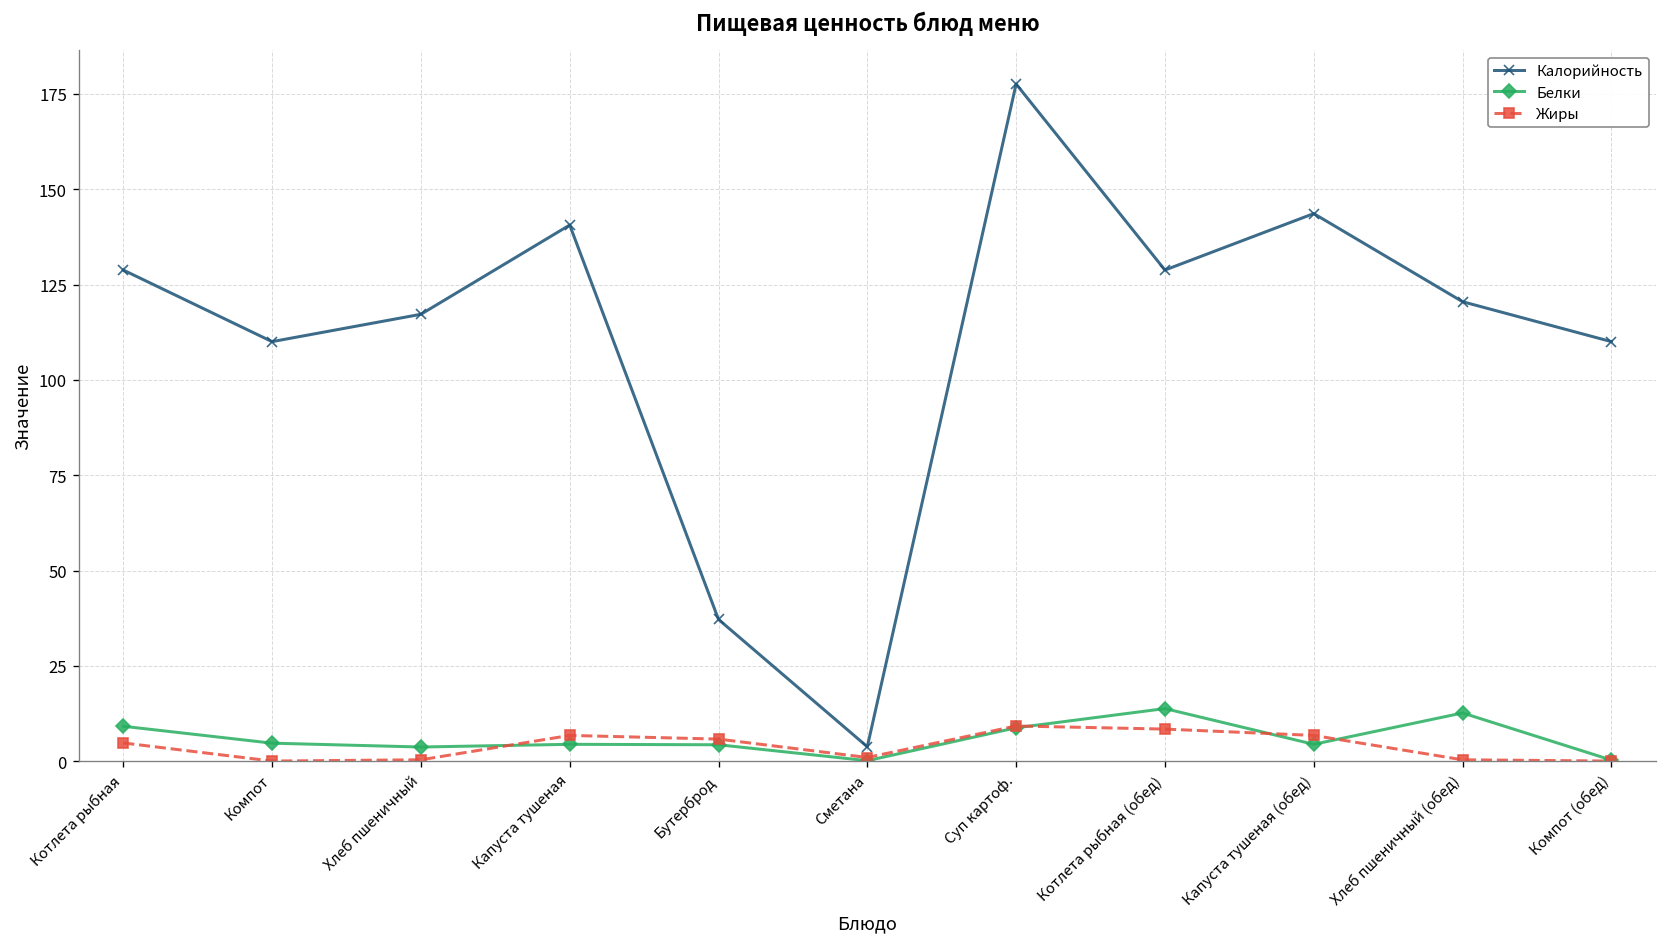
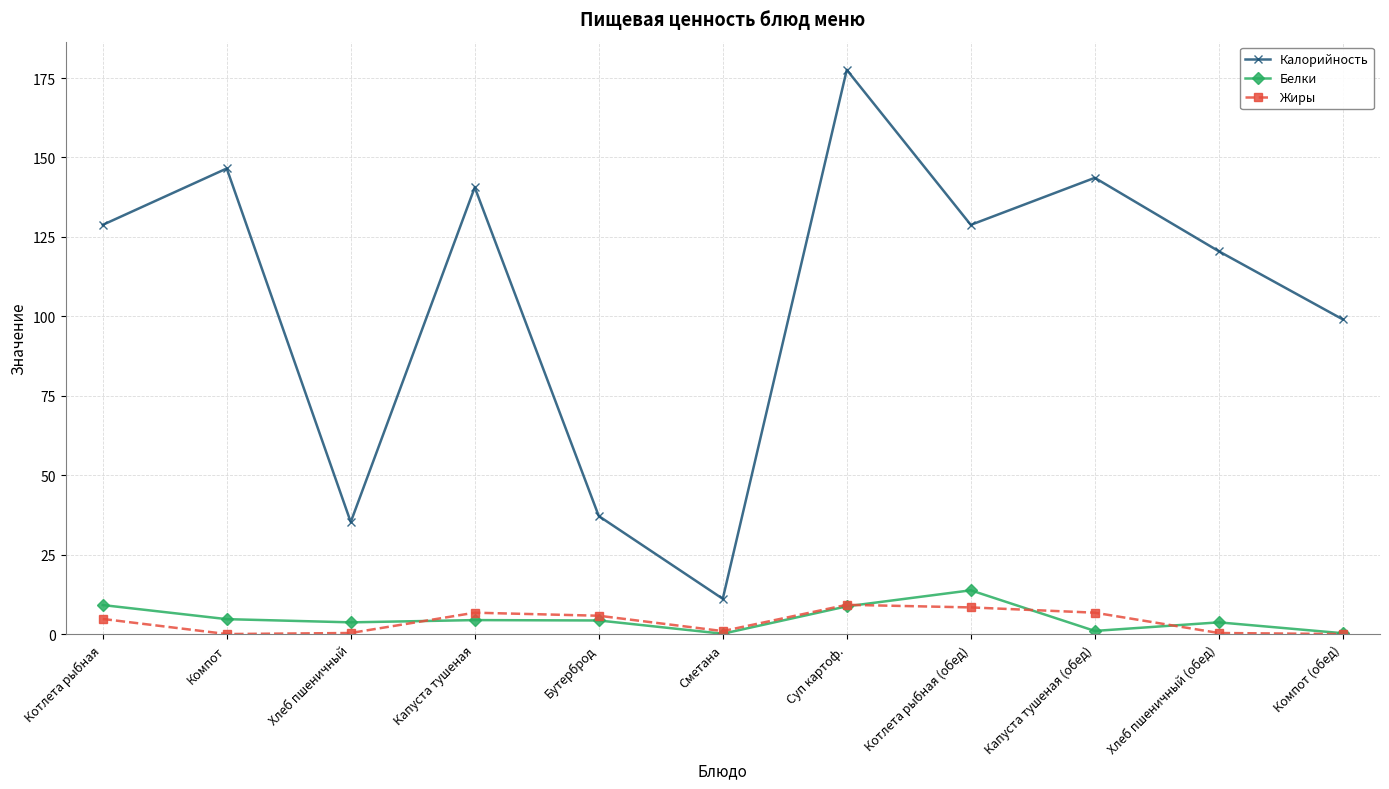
  {
    "Калорийность": {
      "Котлета рыбная": 129,
-     "Компот": 110,
-     "Хлеб пшеничный": 117,
+     "Компот": 147,
+     "Хлеб пшеничный": 35,
      "Капуста тушеная": 141,
      "Бутерброд": 37,
-     "Сметана": 4,
+     "Сметана": 11,
      "Суп картоф.": 178,
      "Котлета рыбная (обед)": 129,
      "Капуста тушеная (обед)": 144,
      "Хлеб пшеничный (обед)": 121,
-     "Компот (обед)": 110
+     "Компот (обед)": 99
    },
    "Белки": {
      "Котлета рыбная": 9,
      "Компот": 5,
      "Хлеб пшеничный": 4,
      "Капуста тушеная": 4,
      "Бутерброд": 4,
      "Сметана": 0,
      "Котлета рыбная (обед)": 14,
-     "Капуста тушеная (обед)": 4,
-     "Хлеб пшеничный (обед)": 13
+     "Капуста тушеная (обед)": 1,
+     "Хлеб пшеничный (обед)": 4
    },
    "Жиры": {
      "Котлета рыбная": 5,
      "Компот": 0,
      "Хлеб пшеничный": 0,
      "Капуста тушеная": 7,
      "Бутерброд": 6,
      "Сметана": 1,
      "Котлета рыбная (обед)": 8,
      "Капуста тушеная (обед)": 7,
      "Хлеб пшеничный (обед)": 0
    }
  }
